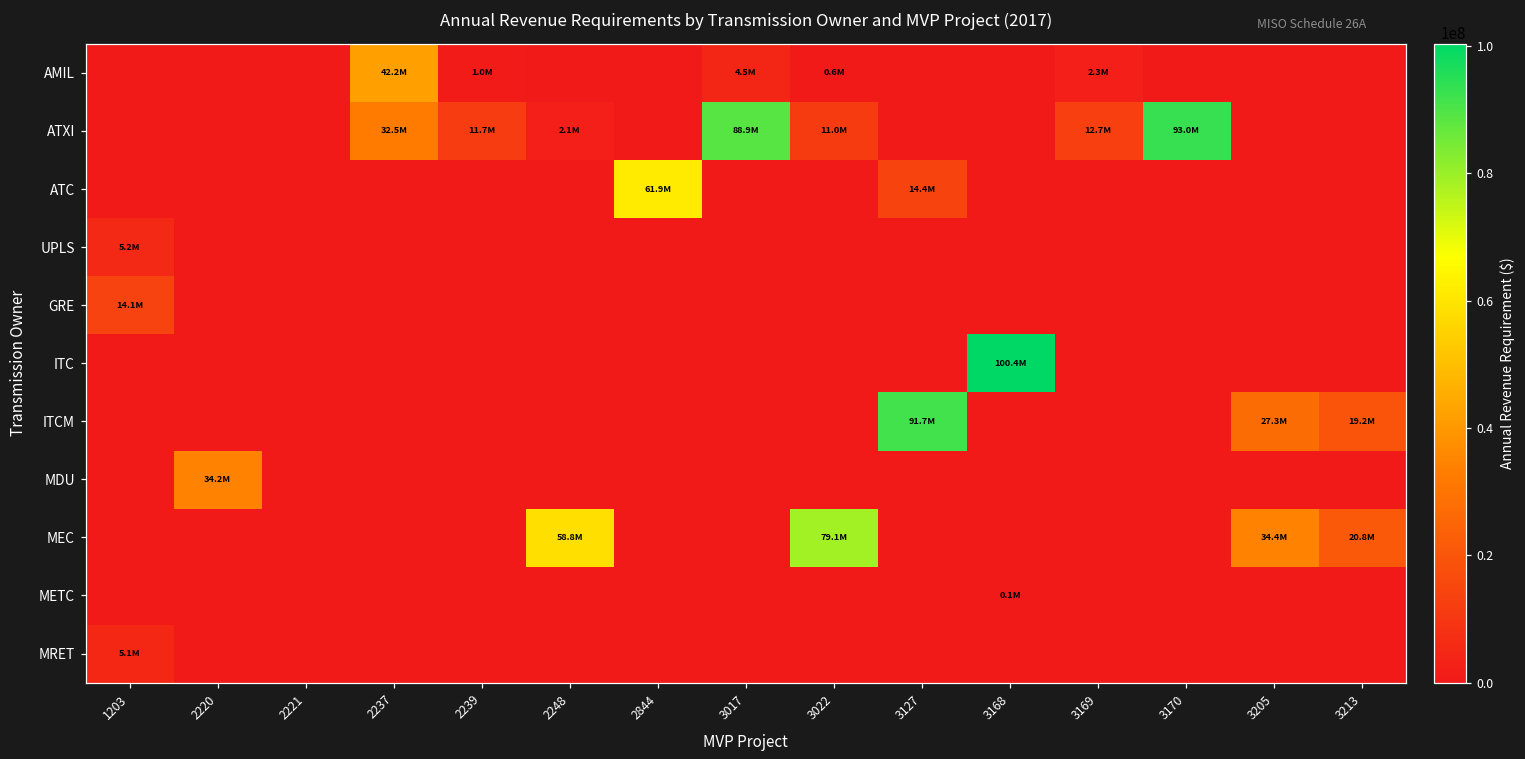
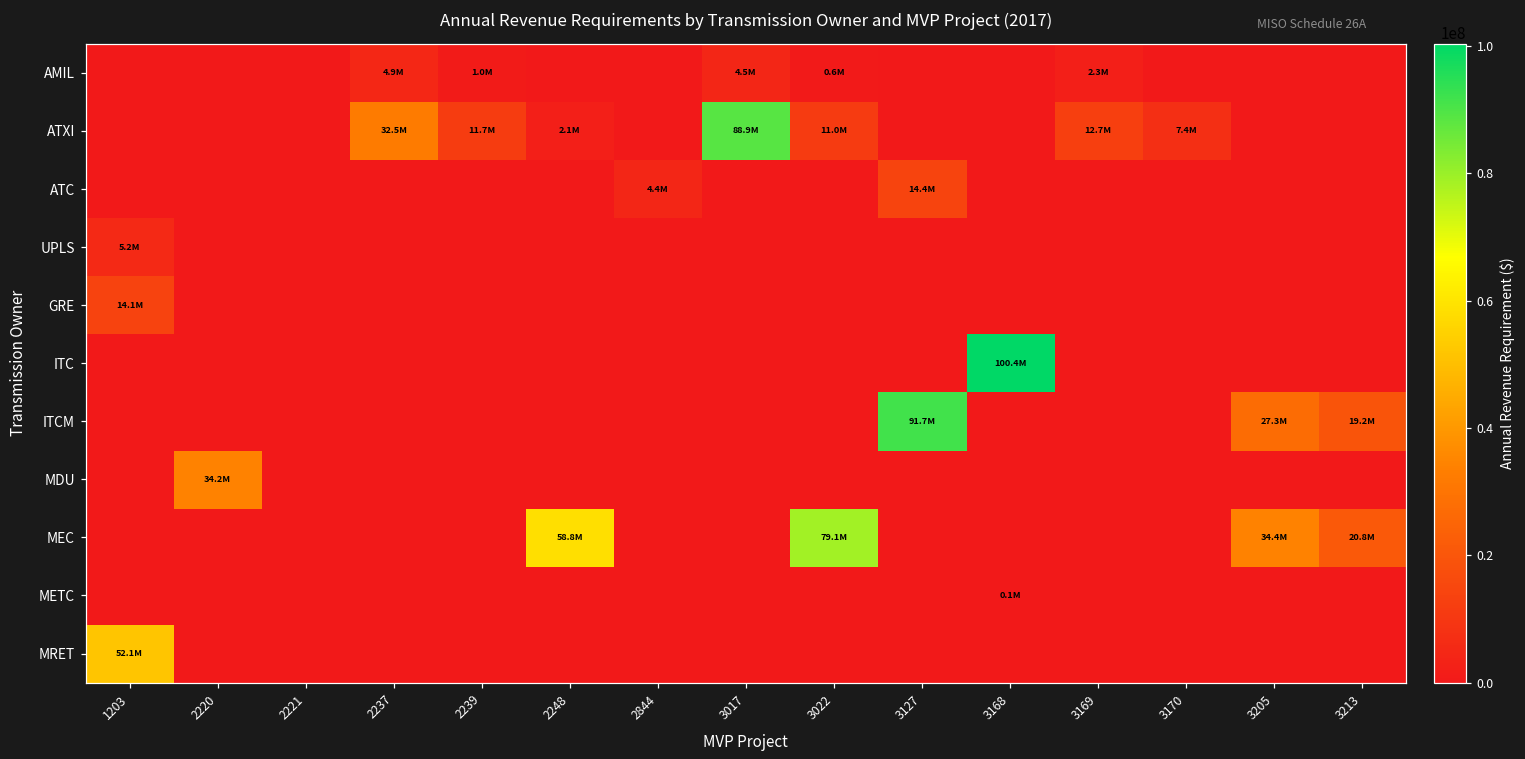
  {
    "AMIL": {
-     "2237": "42.2M",
+     "2237": "4.9M",
      "2239": "1.0M",
      "3017": "4.5M",
      "3022": "0.6M",
      "3169": "2.3M"
    },
    "ATXI": {
      "2237": "32.5M",
      "2239": "11.7M",
      "2248": "2.1M",
      "3017": "88.9M",
      "3022": "11.0M",
      "3169": "12.7M",
-     "3170": "93.0M"
+     "3170": "7.4M"
    },
    "ATC": {
-     "2844": "61.9M",
+     "2844": "4.4M",
      "3127": "14.4M"
    },
    "UPLS": {
      "1203": "5.2M"
    },
    "GRE": {
      "1203": "14.1M"
    },
    "ITC": {
      "3168": "100.4M"
    },
    "ITCM": {
      "3127": "91.7M",
      "3205": "27.3M",
      "3213": "19.2M"
    },
    "MDU": {
      "2220": "34.2M"
    },
    "MEC": {
      "2248": "58.8M",
      "3022": "79.1M",
      "3205": "34.4M",
      "3213": "20.8M"
    },
    "METC": {
      "3168": "0.1M"
    },
    "MRET": {
-     "1203": "5.1M"
+     "1203": "52.1M"
    }
  }
